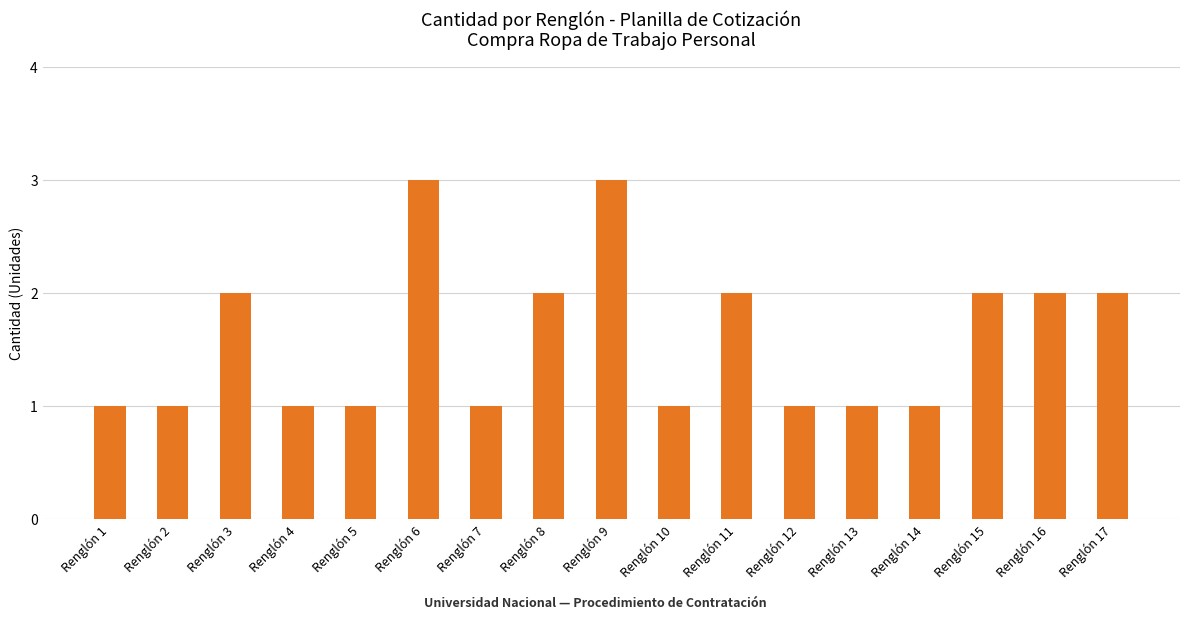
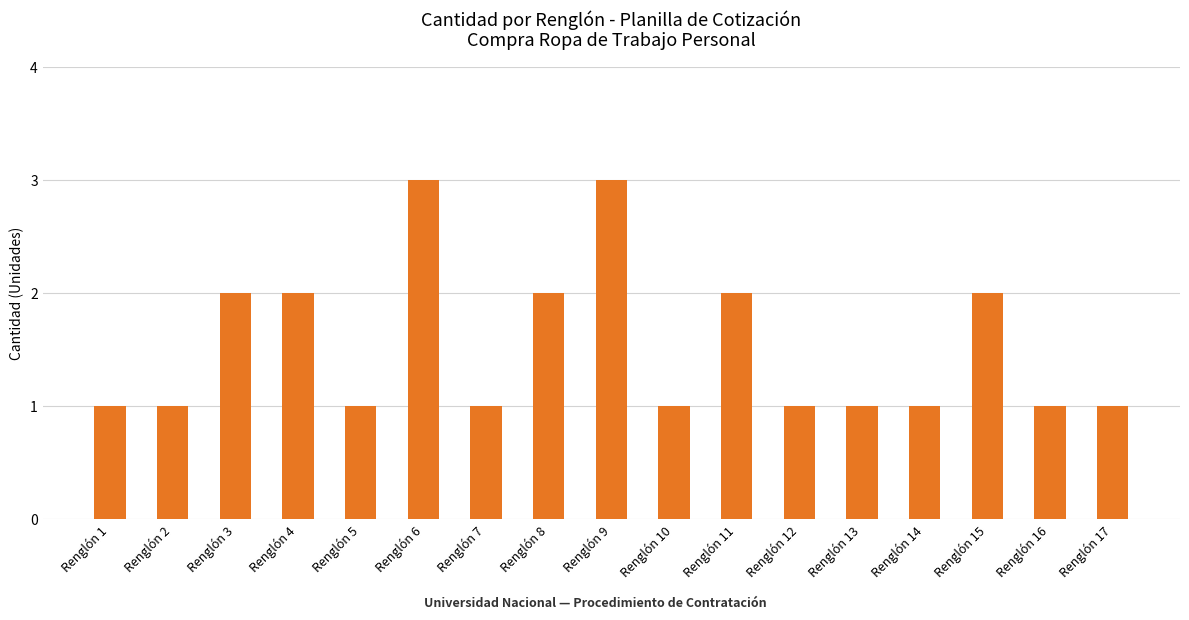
  {
    "Renglón 1": 1,
    "Renglón 2": 1,
    "Renglón 3": 2,
-   "Renglón 4": 1,
+   "Renglón 4": 2,
    "Renglón 5": 1,
    "Renglón 6": 3,
    "Renglón 7": 1,
    "Renglón 8": 2,
    "Renglón 9": 3,
    "Renglón 10": 1,
    "Renglón 11": 2,
    "Renglón 12": 1,
    "Renglón 13": 1,
    "Renglón 14": 1,
    "Renglón 15": 2,
-   "Renglón 16": 2,
-   "Renglón 17": 2
+   "Renglón 16": 1,
+   "Renglón 17": 1
  }
